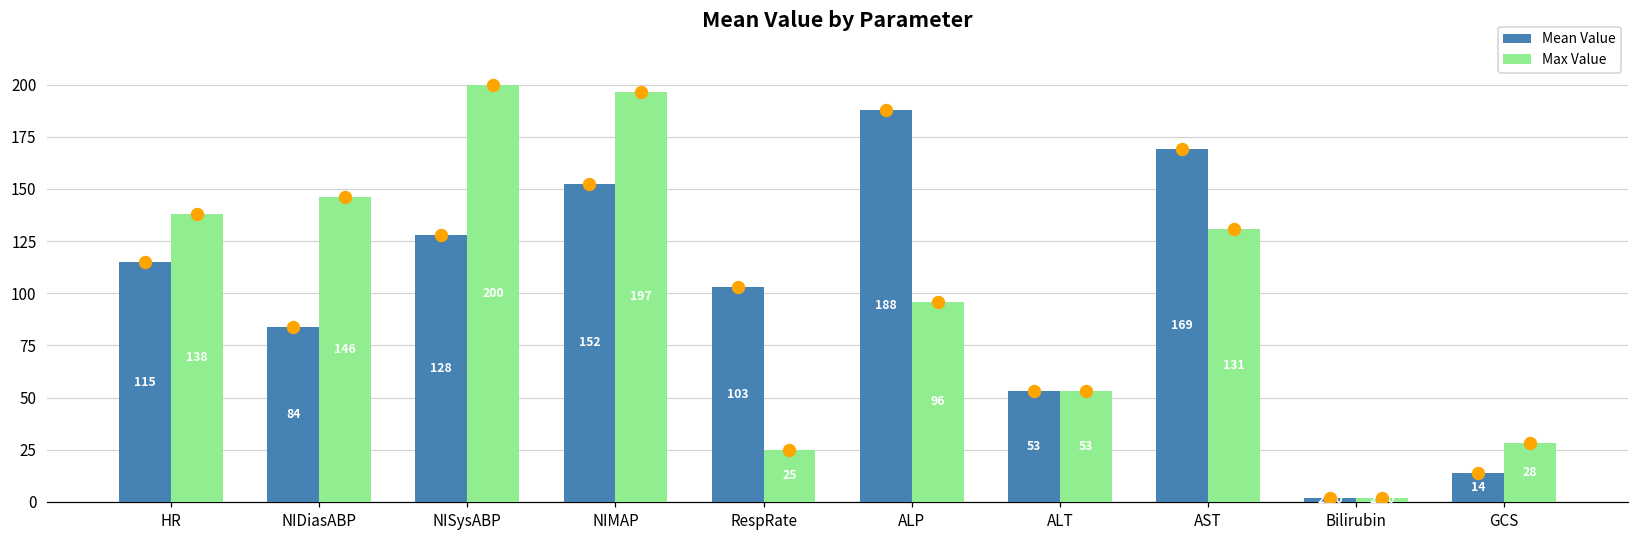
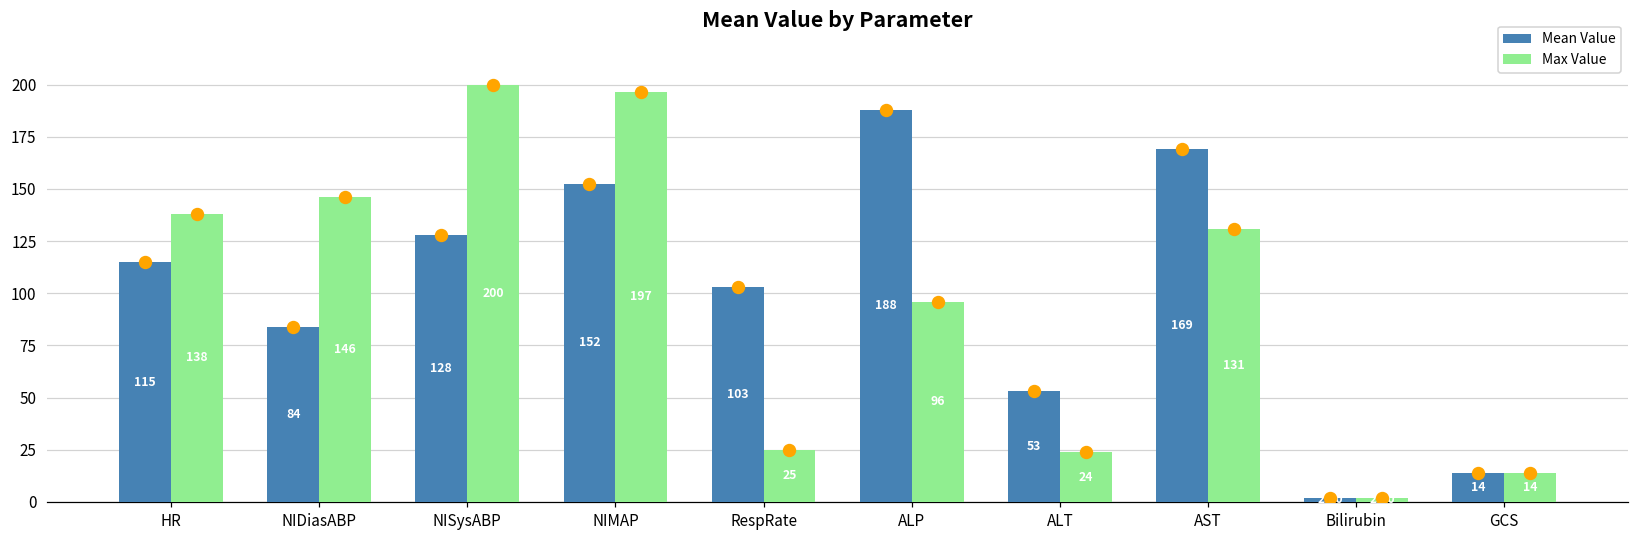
  {
    "Mean Value": {
      "HR": 115,
      "NIDiasABP": 84,
      "NISysABP": 128,
      "NIMAP": 152,
      "RespRate": 103,
      "ALP": 188,
      "ALT": 53,
      "AST": 169,
      "GCS": 14
    },
    "Max Value": {
      "HR": 138,
      "NIDiasABP": 146,
      "NISysABP": 200,
      "NIMAP": 197,
      "RespRate": 25,
      "ALP": 96,
-     "ALT": 53,
+     "ALT": 24,
      "AST": 131,
-     "GCS": 28
+     "GCS": 14
    }
  }
